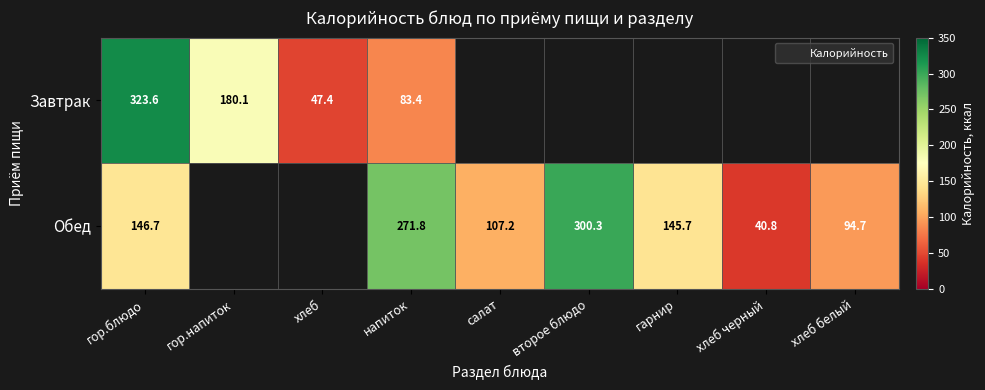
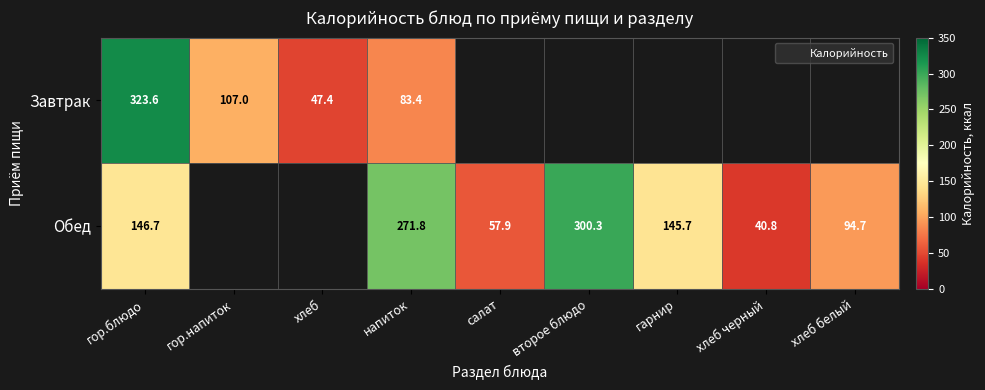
  {
    "Завтрак": {
      "гор.блюдо": 323.6,
-     "гор.напиток": 180.1,
+     "гор.напиток": 107.0,
      "хлеб": 47.4,
      "напиток": 83.4
    },
    "Обед": {
      "гор.блюдо": 146.7,
      "напиток": 271.8,
-     "салат": 107.2,
+     "салат": 57.9,
      "второе блюдо": 300.3,
      "гарнир": 145.7,
      "хлеб черный": 40.8,
      "хлеб белый": 94.7
    }
  }
